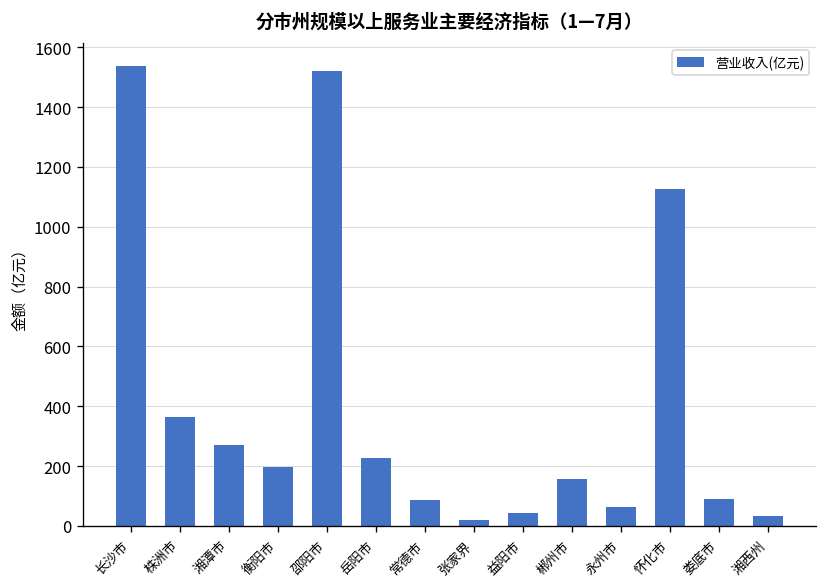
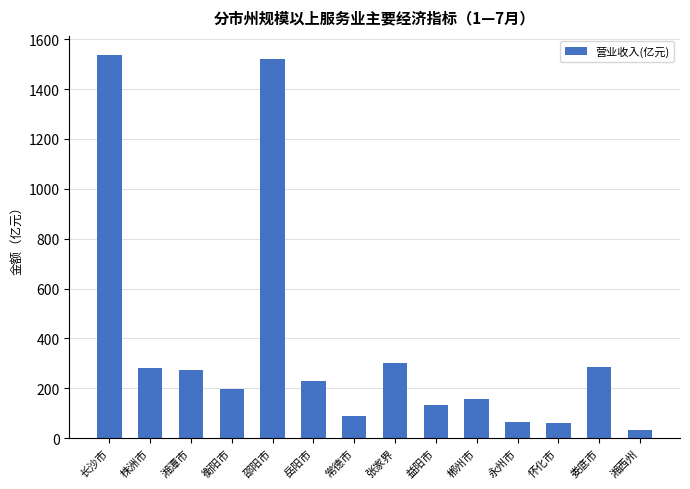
  {
    "长沙市": 1540,
-   "株洲市": 360,
+   "株洲市": 280,
    "湘潭市": 270,
    "衡阳市": 200,
    "邵阳市": 1520,
    "岳阳市": 230,
    "常德市": 90,
-   "张家界": 20,
-   "益阳市": 40,
+   "张家界": 300,
+   "益阳市": 130,
    "郴州市": 160,
    "永州市": 60,
-   "怀化市": 1130,
-   "娄底市": 90,
+   "怀化市": 60,
+   "娄底市": 290,
    "湘西州": 30
  }
